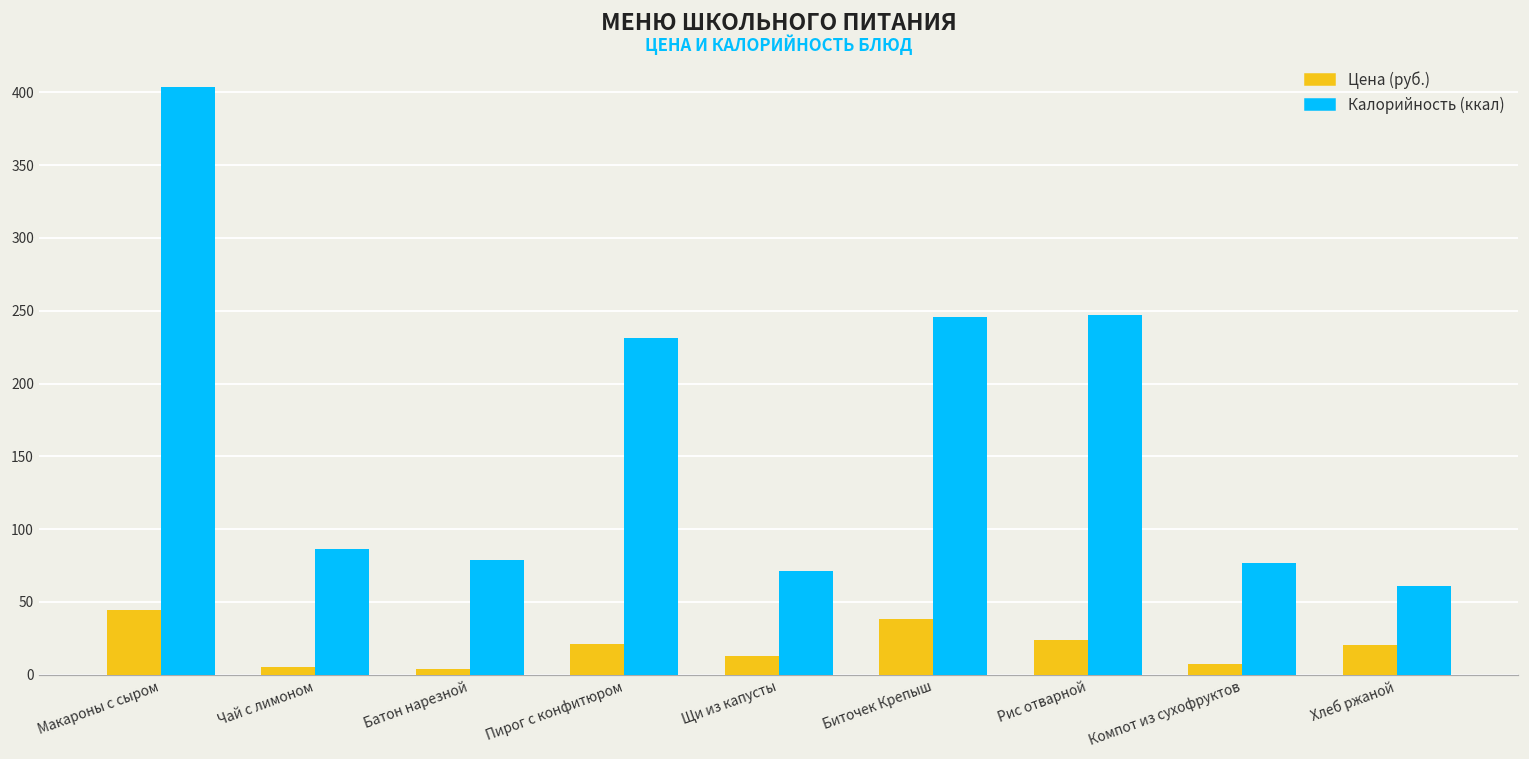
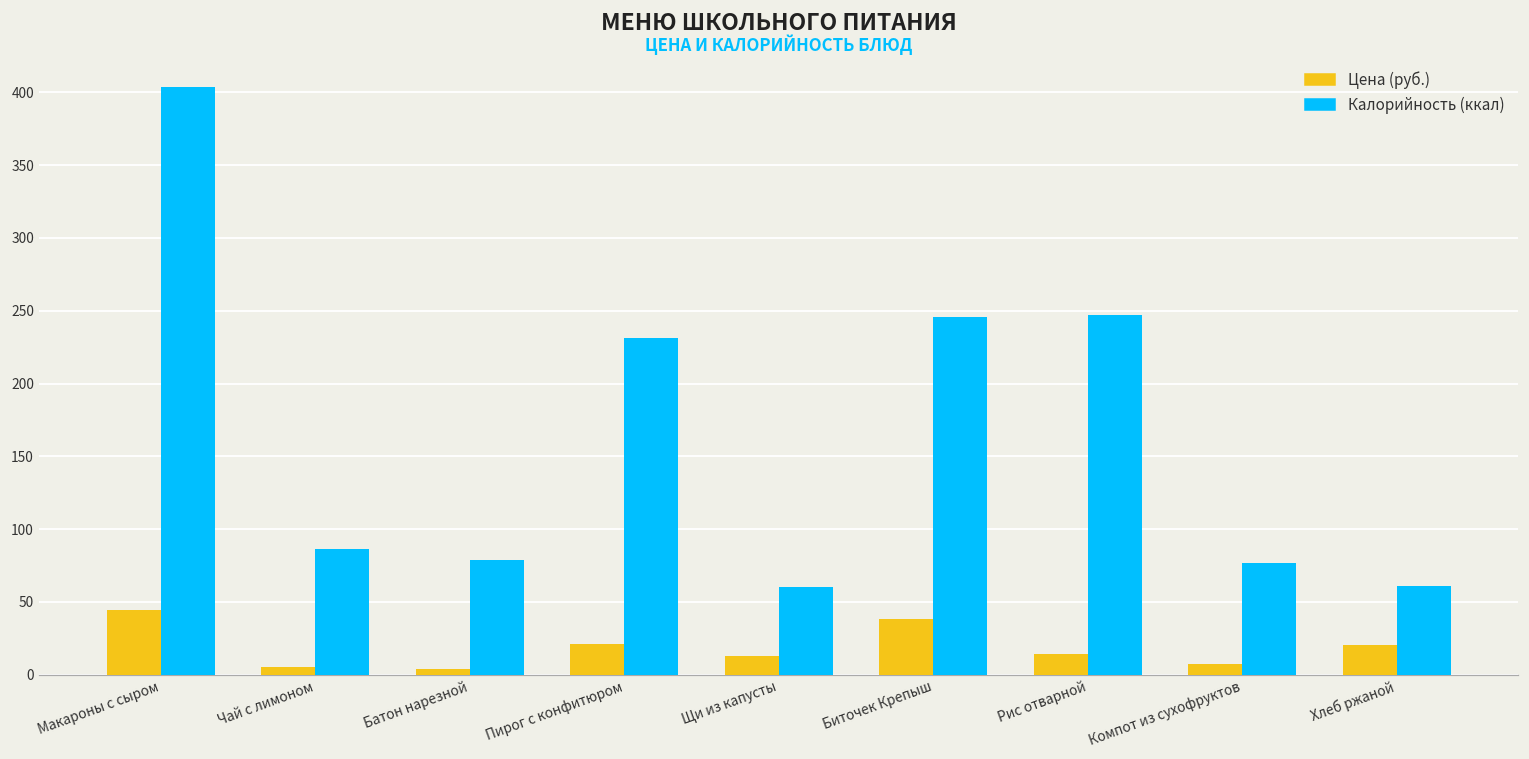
  {
    "Цена (руб.)": {
      "Макароны с сыром": 45,
      "Чай с лимоном": 6,
      "Батон нарезной": 4,
      "Пирог с конфитюром": 21,
      "Щи из капусты": 13,
      "Биточек Крепыш": 38,
-     "Рис отварной": 24,
+     "Рис отварной": 14,
      "Компот из сухофруктов": 7,
      "Хлеб ржаной": 20
    },
    "Калорийность (ккал)": {
      "Макароны с сыром": 404,
      "Чай с лимоном": 86,
      "Батон нарезной": 79,
      "Пирог с конфитюром": 231,
-     "Щи из капусты": 71,
+     "Щи из капусты": 60,
      "Биточек Крепыш": 246,
      "Рис отварной": 247,
      "Компот из сухофруктов": 77,
      "Хлеб ржаной": 61
    }
  }
